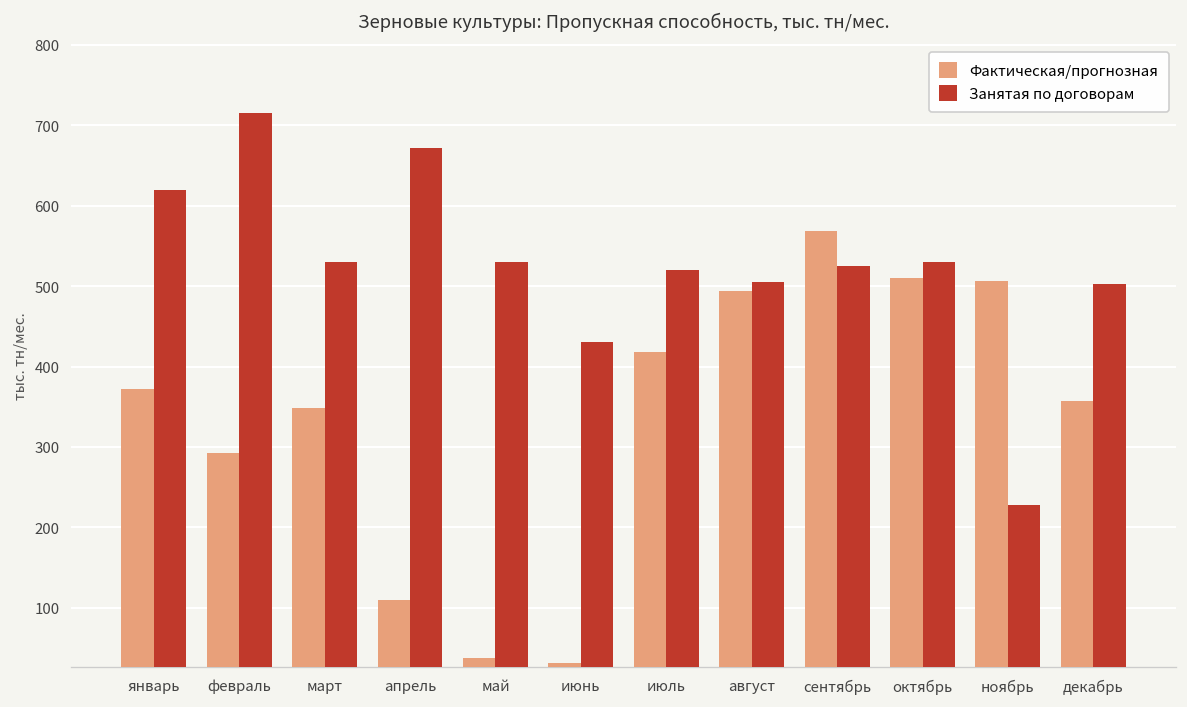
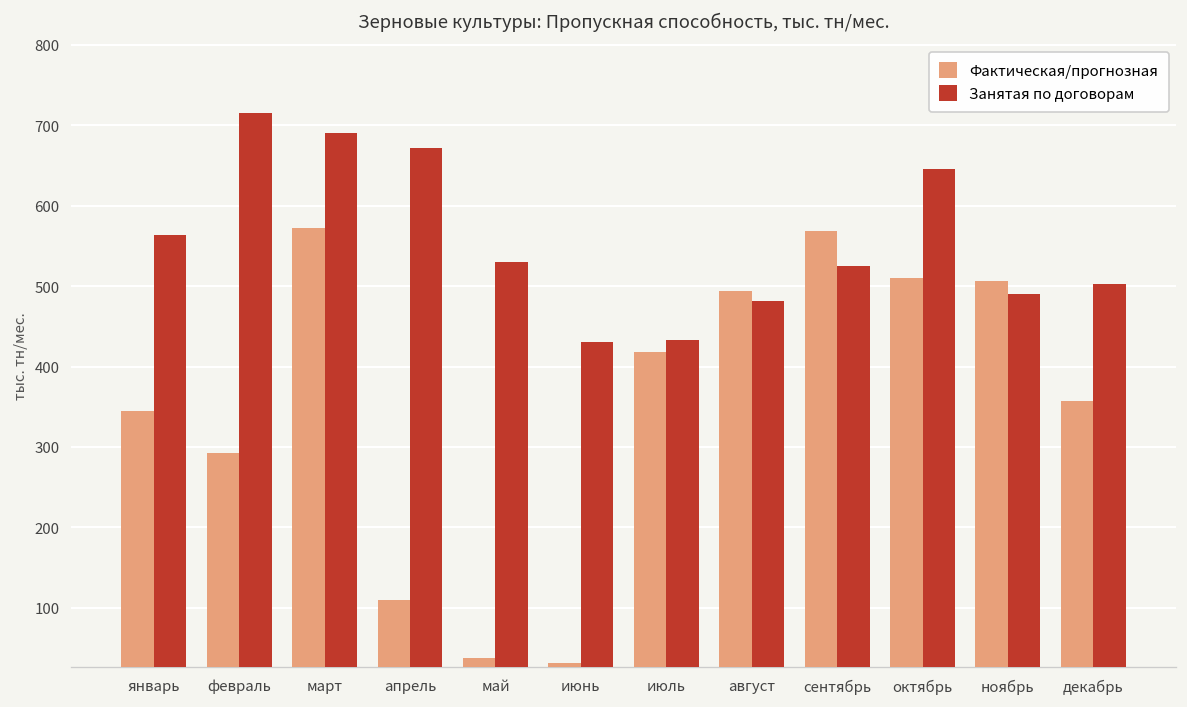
  {
    "Фактическая/прогнозная": {
-     "январь": 370,
+     "январь": 350,
      "февраль": 290,
-     "март": 350,
+     "март": 570,
      "апрель": 110,
      "май": 40,
      "июнь": 30,
      "июль": 420,
      "август": 490,
      "сентябрь": 570,
      "октябрь": 510,
      "ноябрь": 510,
      "декабрь": 360
    },
    "Занятая по договорам": {
-     "январь": 620,
+     "январь": 560,
      "февраль": 720,
-     "март": 530,
+     "март": 690,
      "апрель": 670,
      "май": 530,
      "июнь": 430,
-     "июль": 520,
-     "август": 510,
+     "июль": 430,
+     "август": 480,
      "сентябрь": 530,
-     "октябрь": 530,
-     "ноябрь": 230,
+     "октябрь": 650,
+     "ноябрь": 490,
      "декабрь": 500
    }
  }
